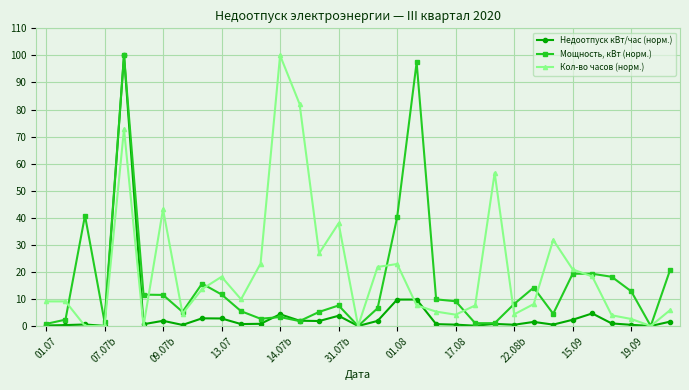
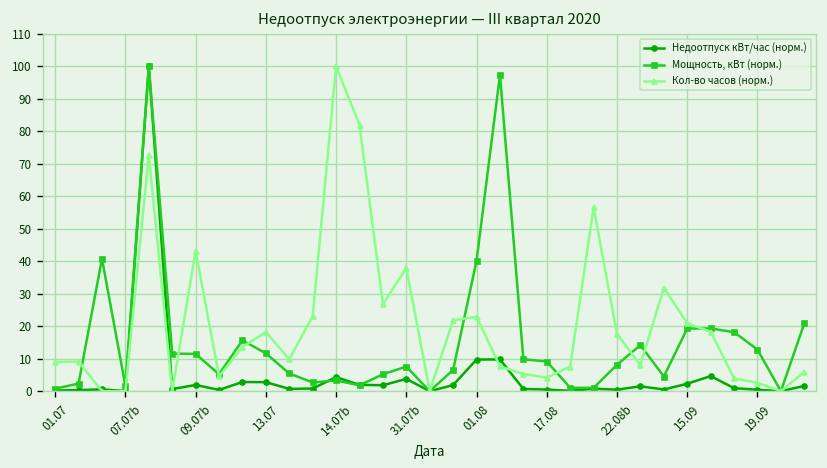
  {
    "Кол-во часов (норм.)": {
      "01.07": 9,
      "09.07b": 43,
      "13.07": 18,
      "14.07b": 100,
      "31.07b": 38,
      "01.08": 23,
      "17.08": 4,
-     "22.08b": 4,
+     "22.08b": 18,
      "15.09": 21,
      "19.09": 3
    }
  }
